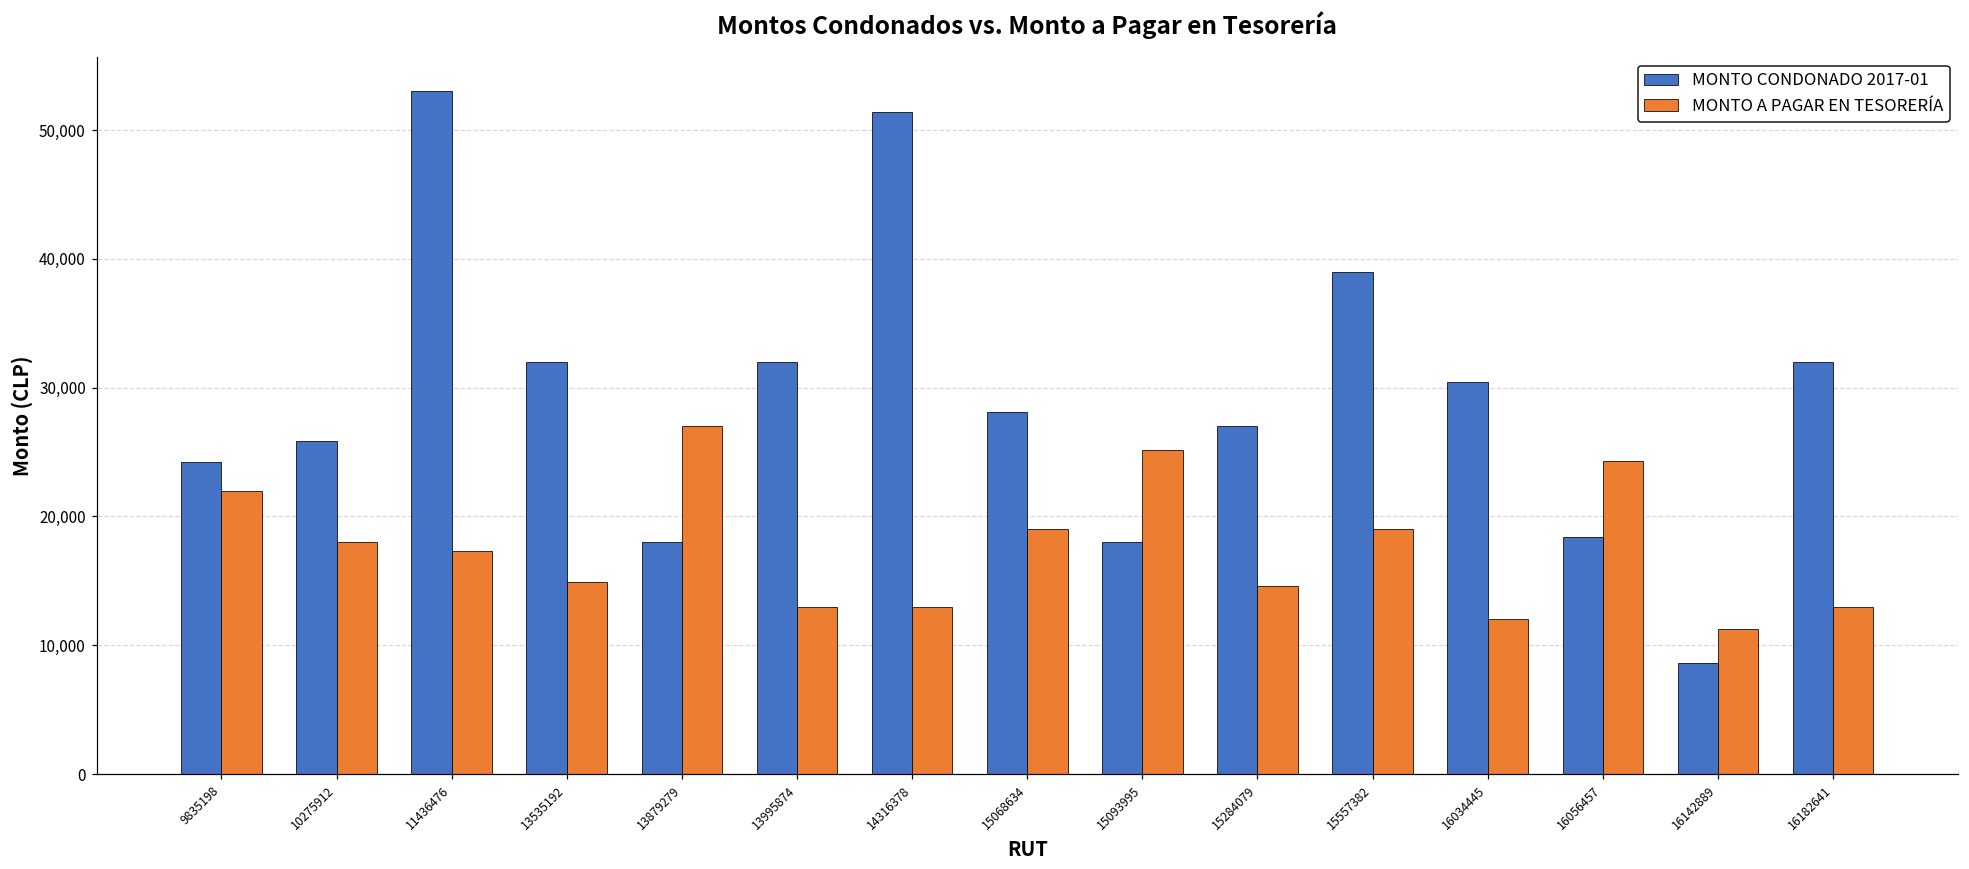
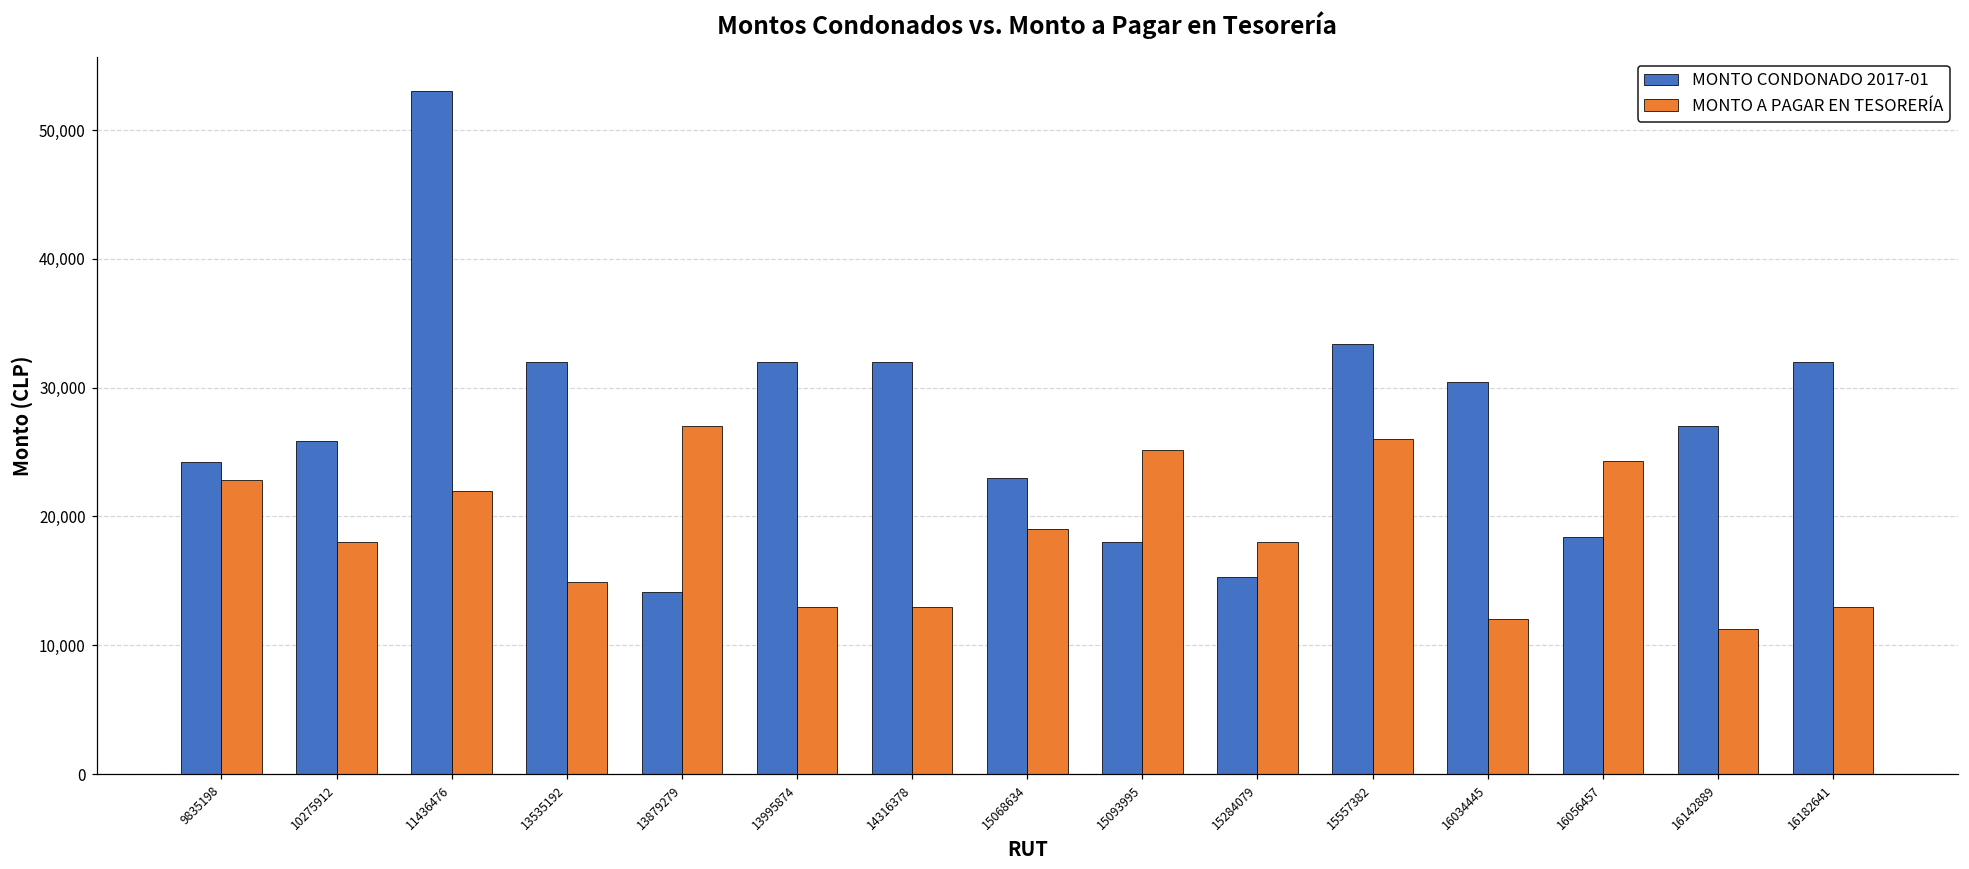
  {
    "MONTO CONDONADO 2017-01": {
      "9835198": "24,200",
      "10275912": "25,800",
      "11436476": "53,000",
      "13535192": "32,000",
-     "13879279": "18,000",
+     "13879279": "14,200",
      "13995874": "32,000",
-     "14316378": "51,400",
-     "15068634": "28,100",
+     "14316378": "32,000",
+     "15068634": "23,000",
      "15093995": "18,000",
-     "15284079": "27,000",
-     "15557382": "39,000",
+     "15284079": "15,300",
+     "15557382": "33,400",
      "16034445": "30,500",
      "16056457": "18,400",
-     "16142889": "8,600",
+     "16142889": "27,000",
      "16182641": "32,000"
    },
    "MONTO A PAGAR EN TESORERÍA": {
-     "9835198": "22,000",
+     "9835198": "22,800",
      "10275912": "18,000",
-     "11436476": "17,300",
+     "11436476": "22,000",
      "13535192": "14,900",
      "13879279": "27,000",
      "13995874": "13,000",
      "14316378": "13,000",
      "15068634": "19,000",
      "15093995": "25,100",
-     "15284079": "14,600",
-     "15557382": "19,000",
+     "15284079": "18,000",
+     "15557382": "26,000",
      "16034445": "12,100",
      "16056457": "24,300",
      "16142889": "11,300",
      "16182641": "13,000"
    }
  }
